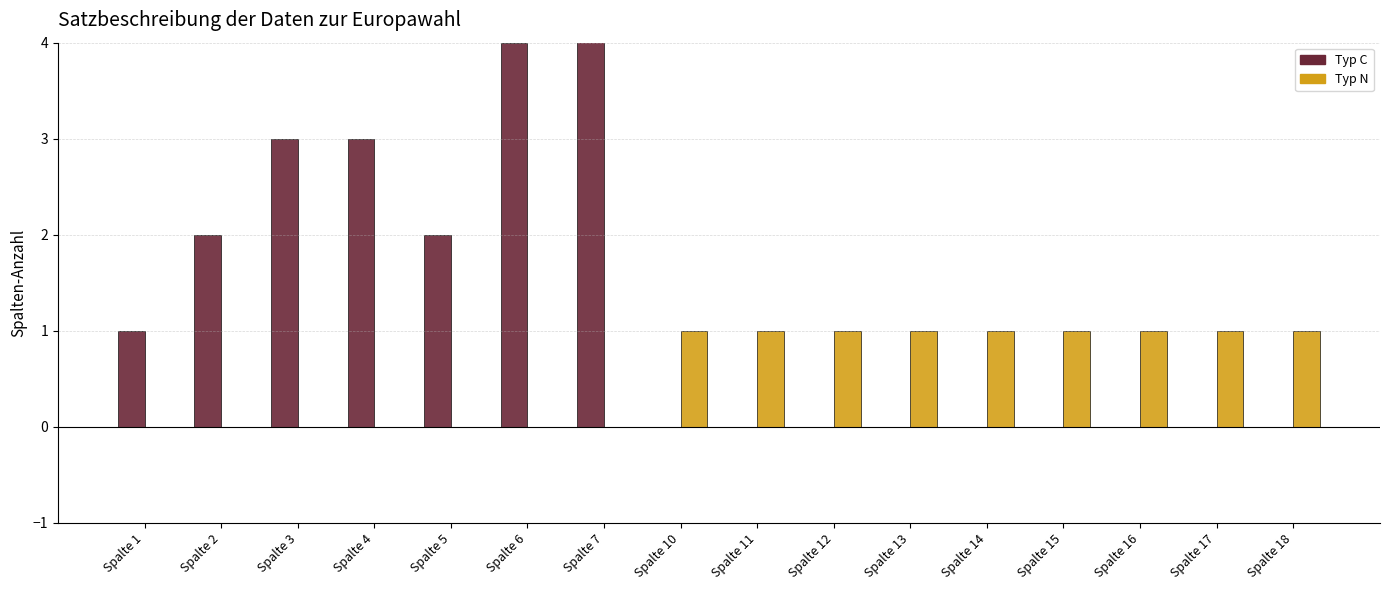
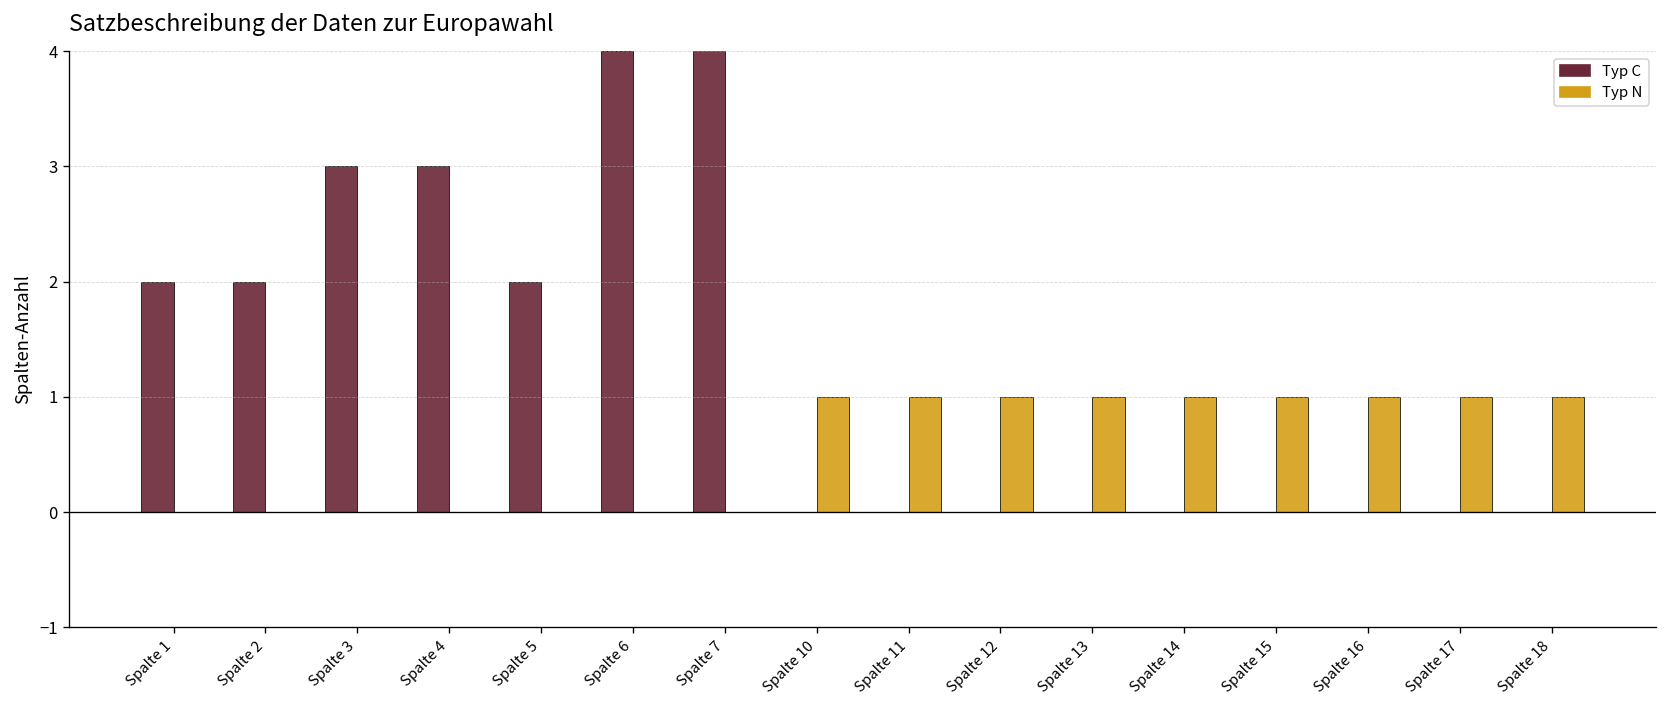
  {
    "Typ C": {
-     "Spalte 1": 1,
+     "Spalte 1": 2,
      "Spalte 2": 2,
      "Spalte 3": 3,
      "Spalte 4": 3,
      "Spalte 5": 2,
      "Spalte 6": 4,
      "Spalte 10": 0,
      "Spalte 11": 0,
      "Spalte 12": 0,
      "Spalte 13": 0,
      "Spalte 14": 0,
      "Spalte 15": 0,
      "Spalte 16": 0,
      "Spalte 17": 0,
      "Spalte 18": 0
    },
    "Typ N": {
      "Spalte 1": 0,
      "Spalte 2": 0,
      "Spalte 3": 0,
      "Spalte 4": 0,
      "Spalte 5": 0,
      "Spalte 6": 0,
      "Spalte 7": 0,
      "Spalte 10": 1,
      "Spalte 11": 1,
      "Spalte 12": 1,
      "Spalte 13": 1,
      "Spalte 14": 1,
      "Spalte 15": 1,
      "Spalte 16": 1,
      "Spalte 17": 1,
      "Spalte 18": 1
    }
  }
